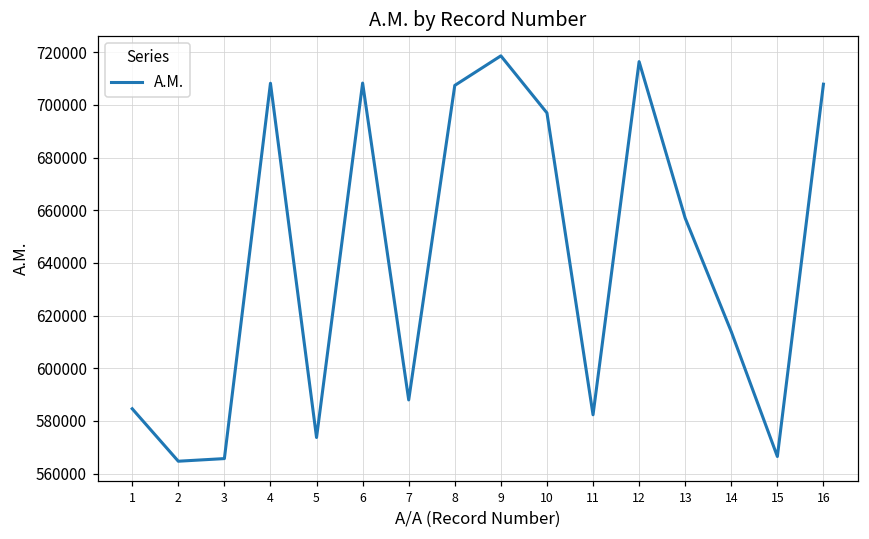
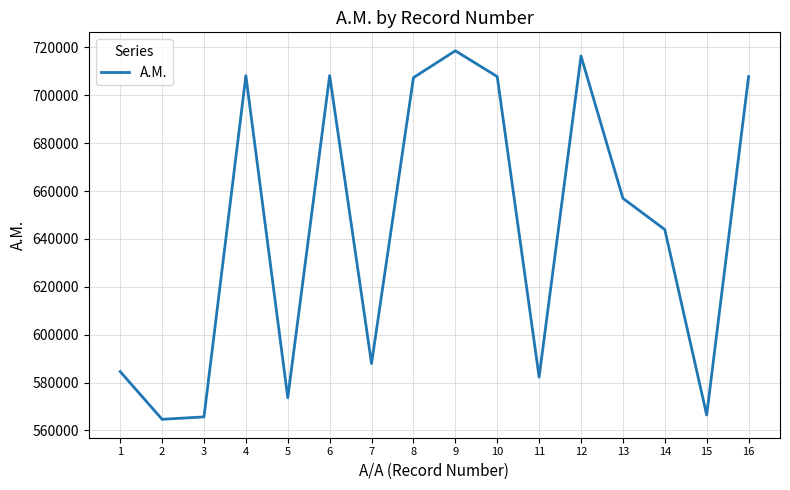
  {
    "1": 585000,
    "2": 565000,
    "3": 566000,
    "4": 708000,
    "5": 574000,
    "6": 708000,
    "7": 588000,
    "8": 707000,
    "9": 719000,
-   "10": 697000,
+   "10": 708000,
    "11": 582000,
    "12": 716000,
    "13": 657000,
-   "14": 614000,
+   "14": 644000,
    "15": 566000,
    "16": 708000
  }
